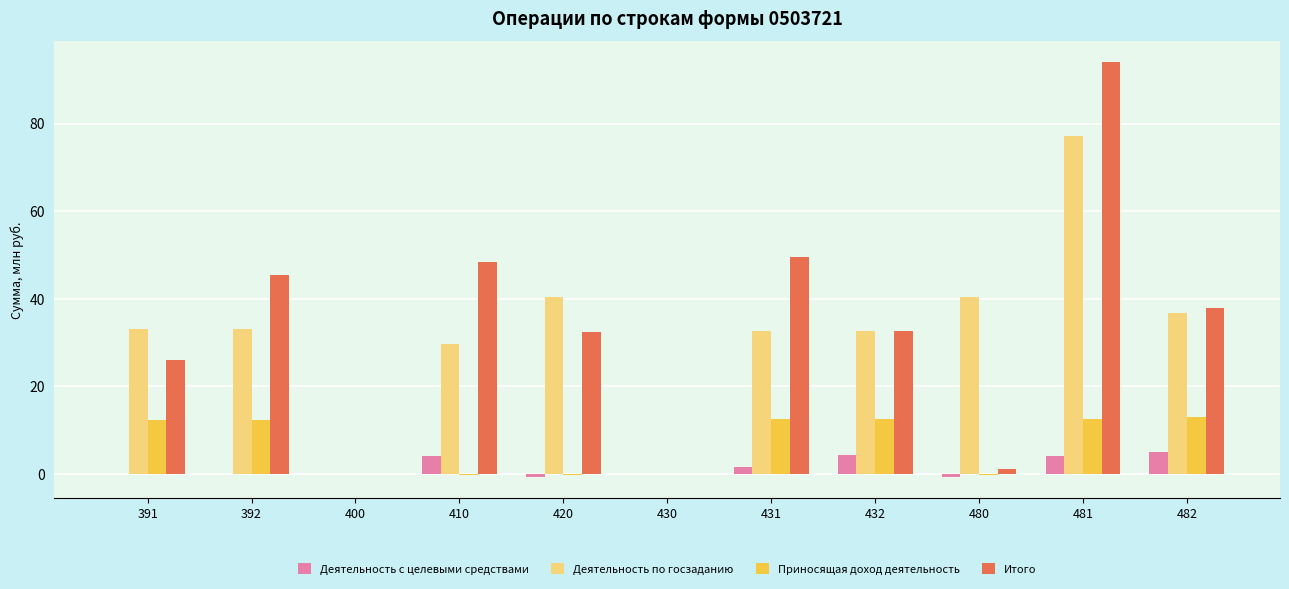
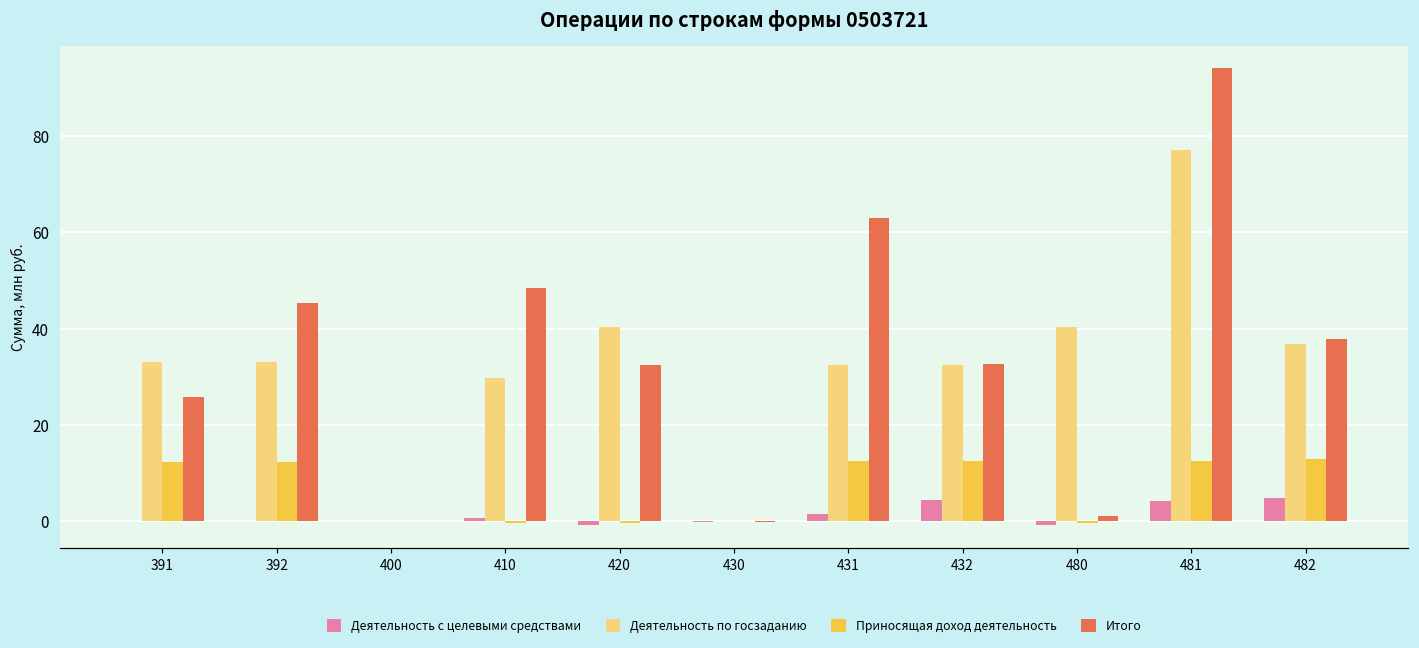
  {
    "Деятельность с целевыми средствами": {
      "391": 0,
      "392": 0,
      "400": 0,
-     "410": 4,
+     "410": 1,
      "420": -1,
      "431": 2,
      "432": 4,
      "480": -1,
      "481": 4,
      "482": 5
    },
    "Итого": {
      "391": 26,
      "392": 45,
      "410": 48,
      "420": 32,
-     "431": 50,
+     "431": 63,
      "432": 33,
      "480": 1,
      "481": 94,
      "482": 38
    }
  }
